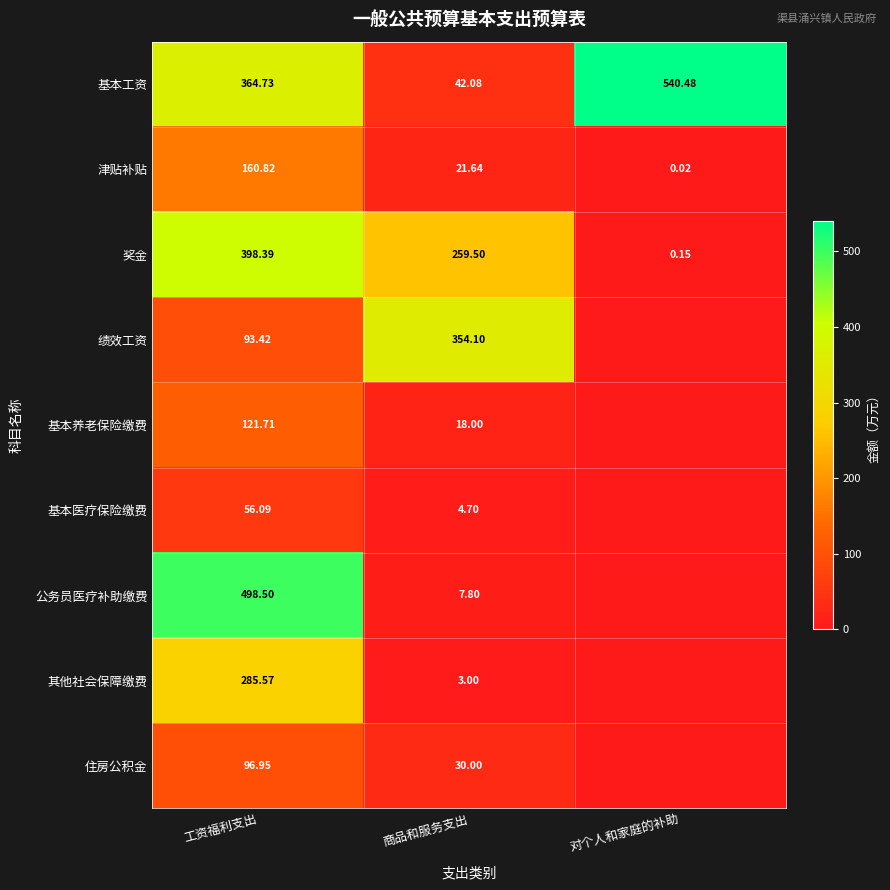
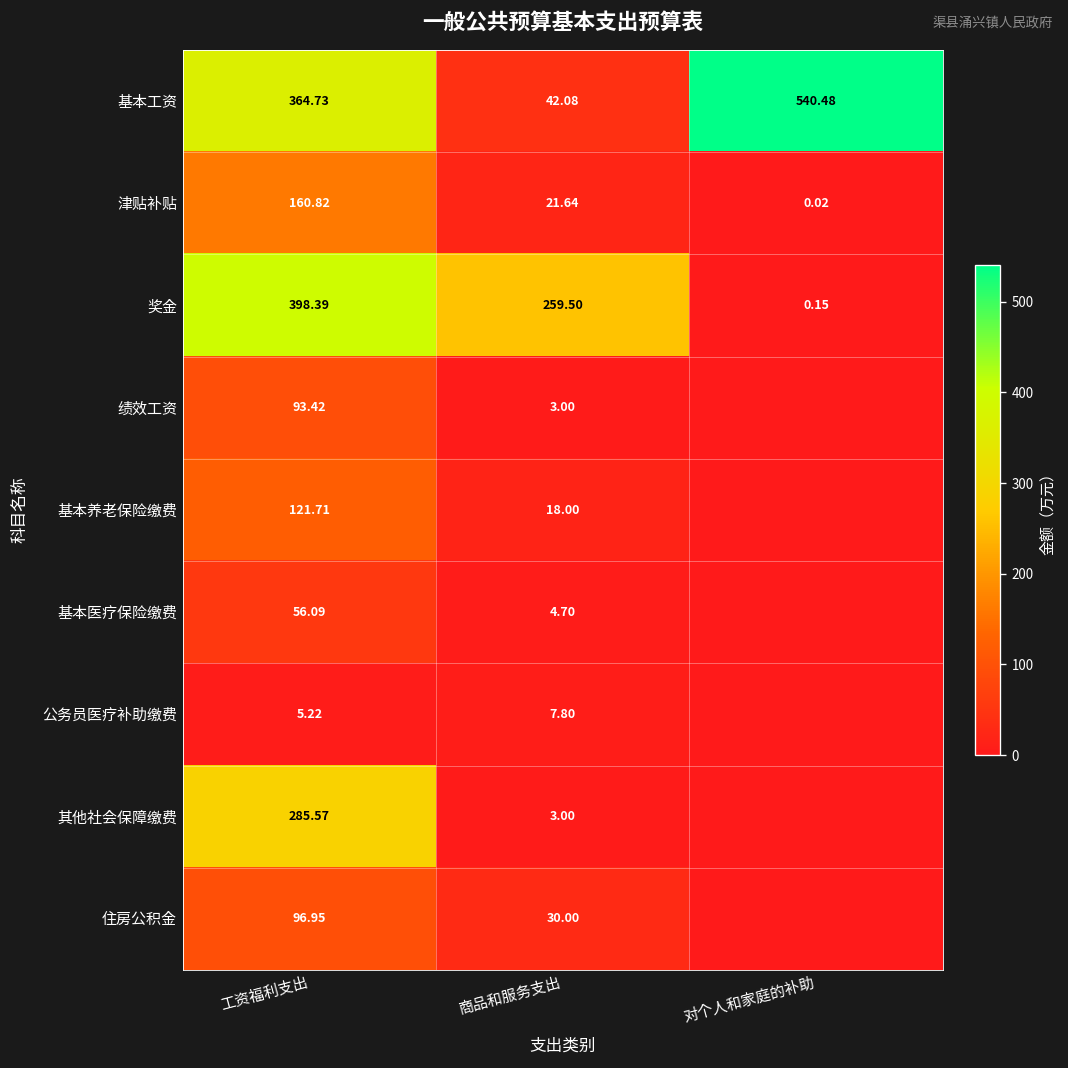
  {
    "基本工资": {
      "工资福利支出": 364.73,
      "商品和服务支出": 42.08,
      "对个人和家庭的补助": 540.48
    },
    "津贴补贴": {
      "工资福利支出": 160.82,
      "商品和服务支出": 21.64,
      "对个人和家庭的补助": 0.02
    },
    "奖金": {
      "工资福利支出": 398.39,
      "商品和服务支出": 259.50,
      "对个人和家庭的补助": 0.15
    },
    "绩效工资": {
      "工资福利支出": 93.42,
-     "商品和服务支出": 354.10
+     "商品和服务支出": 3.00
    },
    "基本养老保险缴费": {
      "工资福利支出": 121.71,
      "商品和服务支出": 18.00
    },
    "基本医疗保险缴费": {
      "工资福利支出": 56.09,
      "商品和服务支出": 4.70
    },
    "公务员医疗补助缴费": {
-     "工资福利支出": 498.50,
+     "工资福利支出": 5.22,
      "商品和服务支出": 7.80
    },
    "其他社会保障缴费": {
      "工资福利支出": 285.57,
      "商品和服务支出": 3.00
    },
    "住房公积金": {
      "工资福利支出": 96.95,
      "商品和服务支出": 30.00
    }
  }
